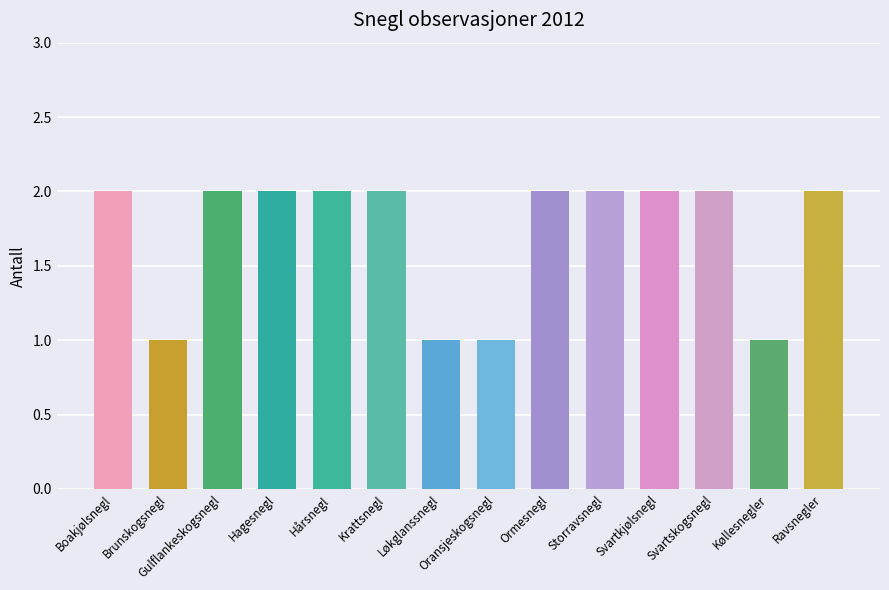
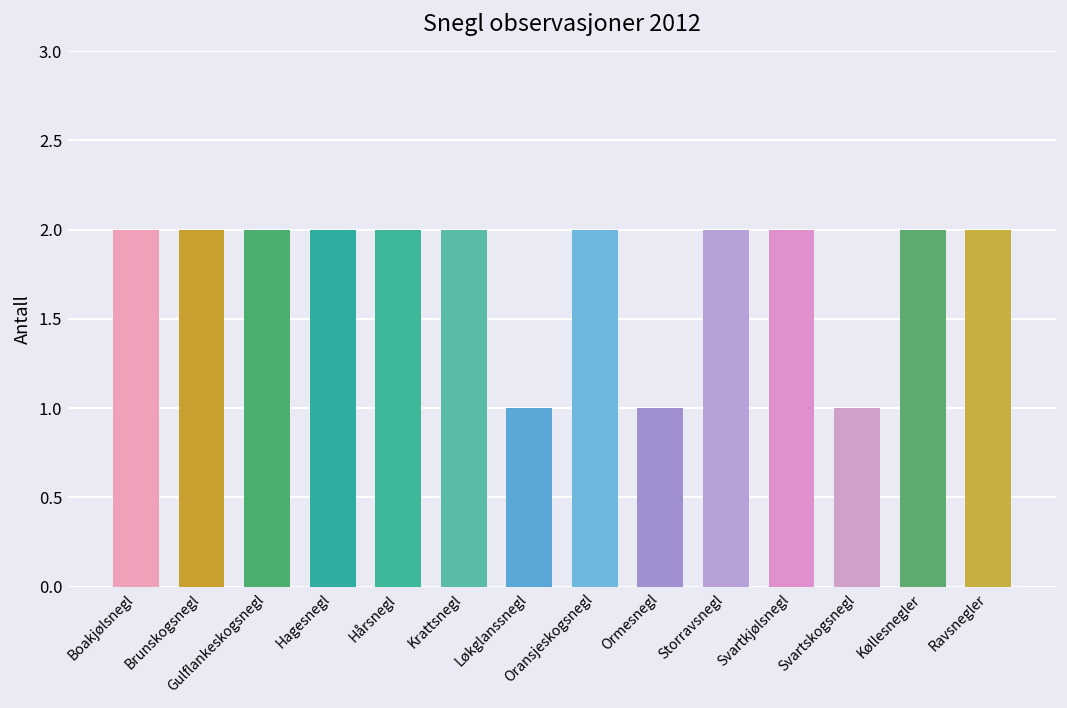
  {
    "Boakjølsnegl": 2,
-   "Brunskogsnegl": 1,
+   "Brunskogsnegl": 2,
    "Gulflankeskogsnegl": 2,
    "Hagesnegl": 2,
    "Hårsnegl": 2,
    "Krattsnegl": 2,
    "Løkglanssnegl": 1,
-   "Oransjeskogsnegl": 1,
-   "Ormesnegl": 2,
+   "Oransjeskogsnegl": 2,
+   "Ormesnegl": 1,
    "Storravsnegl": 2,
    "Svartkjølsnegl": 2,
-   "Svartskogsnegl": 2,
-   "Køllesnegler": 1,
+   "Svartskogsnegl": 1,
+   "Køllesnegler": 2,
    "Ravsnegler": 2
  }
